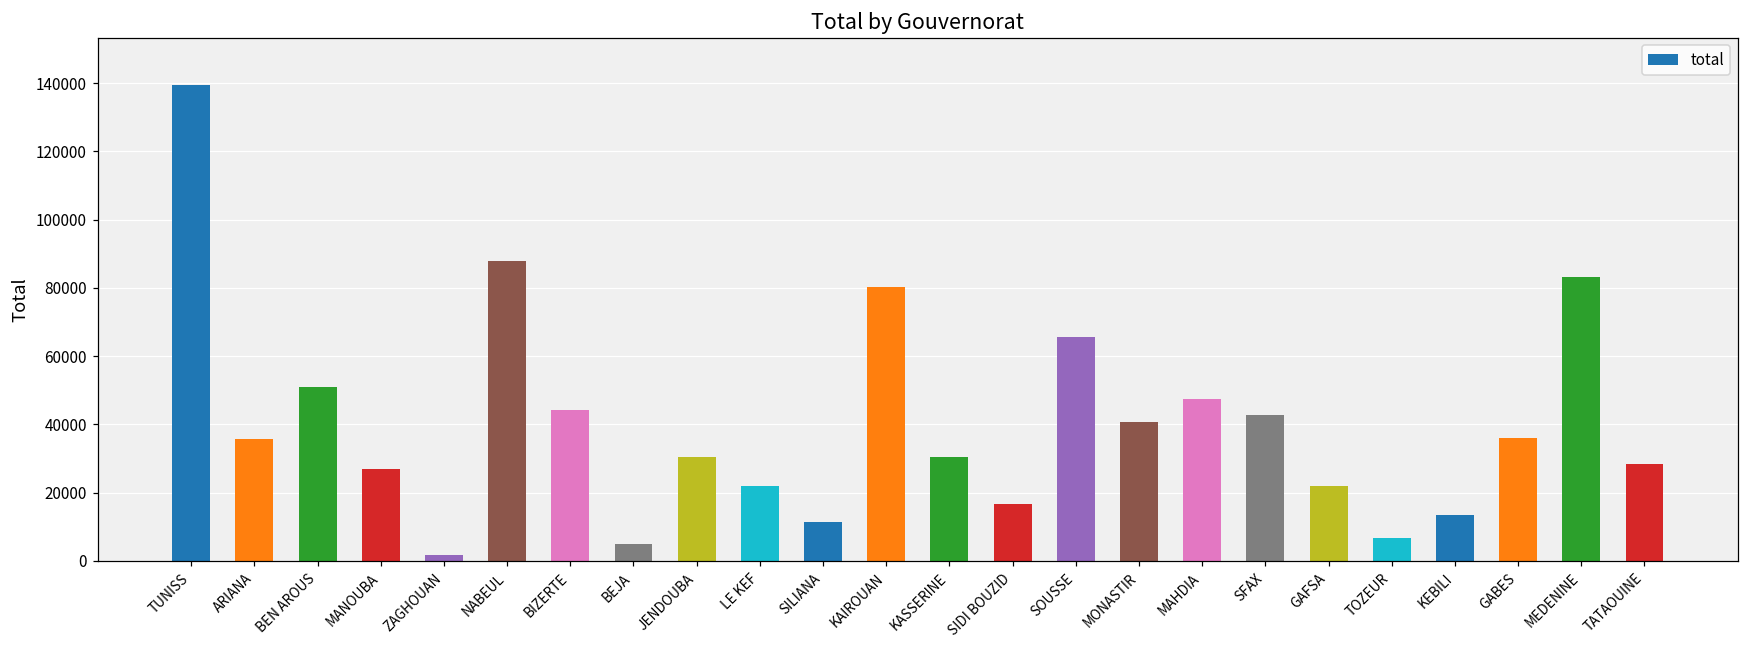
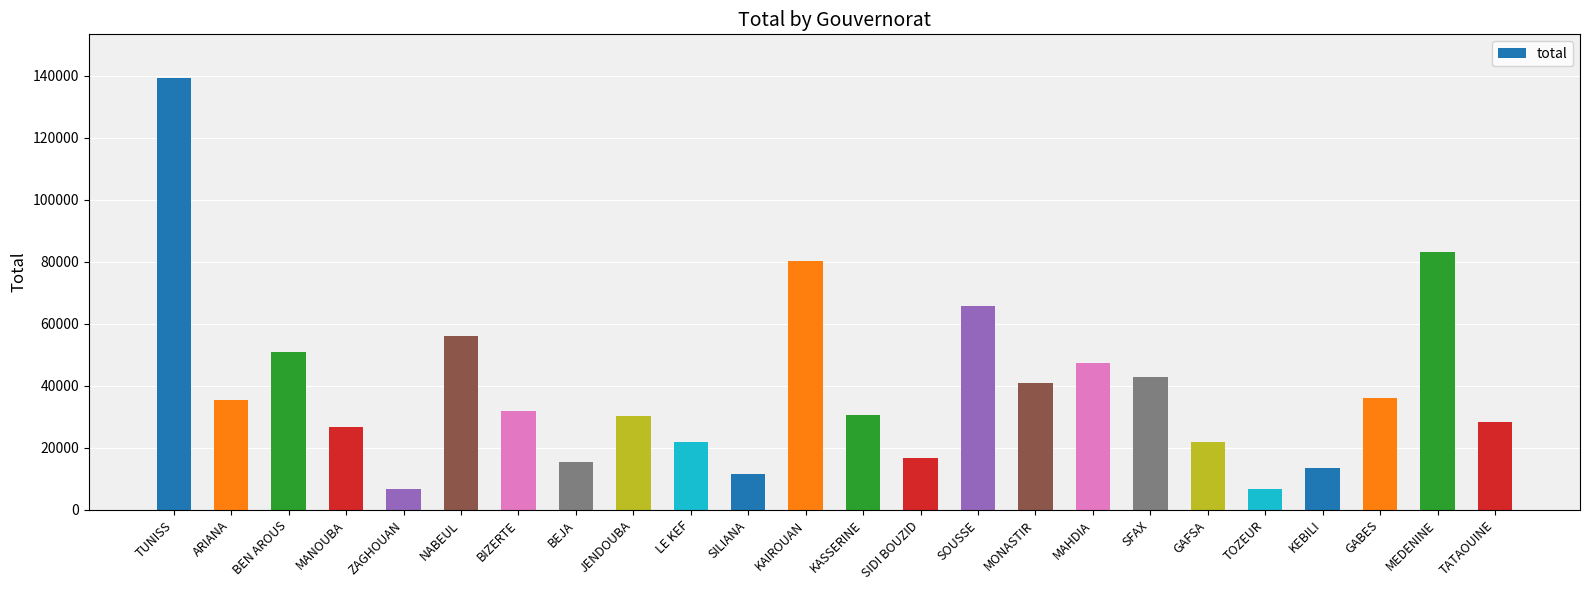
  {
    "TUNISS": 139000,
    "ARIANA": 36000,
    "BEN AROUS": 51000,
    "MANOUBA": 27000,
-   "ZAGHOUAN": 2000,
-   "NABEUL": 88000,
-   "BIZERTE": 44000,
-   "BEJA": 5000,
+   "ZAGHOUAN": 7000,
+   "NABEUL": 56000,
+   "BIZERTE": 32000,
+   "BEJA": 16000,
    "JENDOUBA": 30000,
    "LE KEF": 22000,
    "SILIANA": 11000,
    "KAIROUAN": 80000,
    "KASSERINE": 31000,
    "SIDI BOUZID": 17000,
    "SOUSSE": 66000,
    "MONASTIR": 41000,
    "MAHDIA": 47000,
    "SFAX": 43000,
    "GAFSA": 22000,
    "TOZEUR": 7000,
    "KEBILI": 13000,
    "GABES": 36000,
    "MEDENINE": 83000,
    "TATAOUINE": 28000
  }
